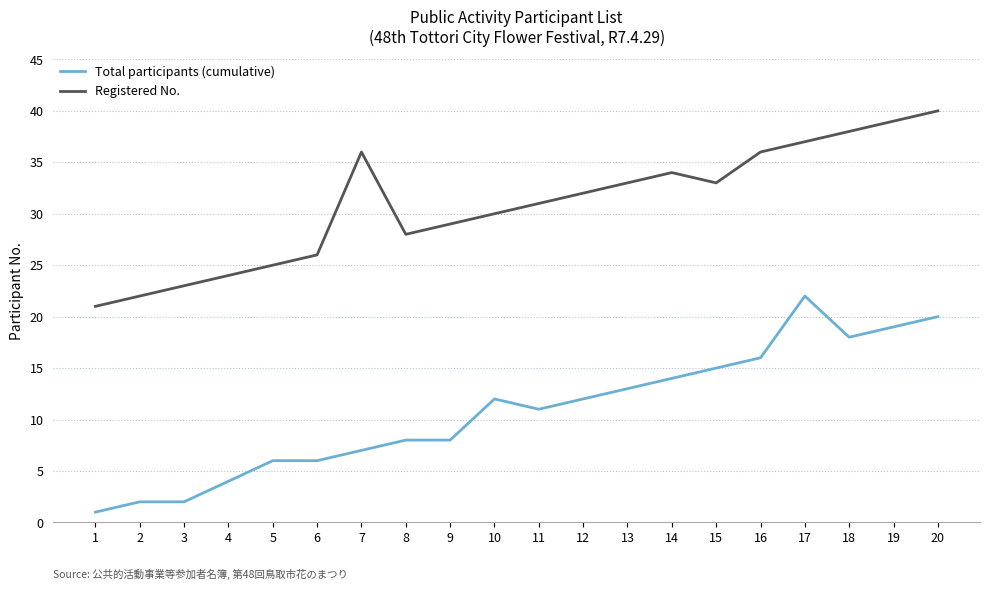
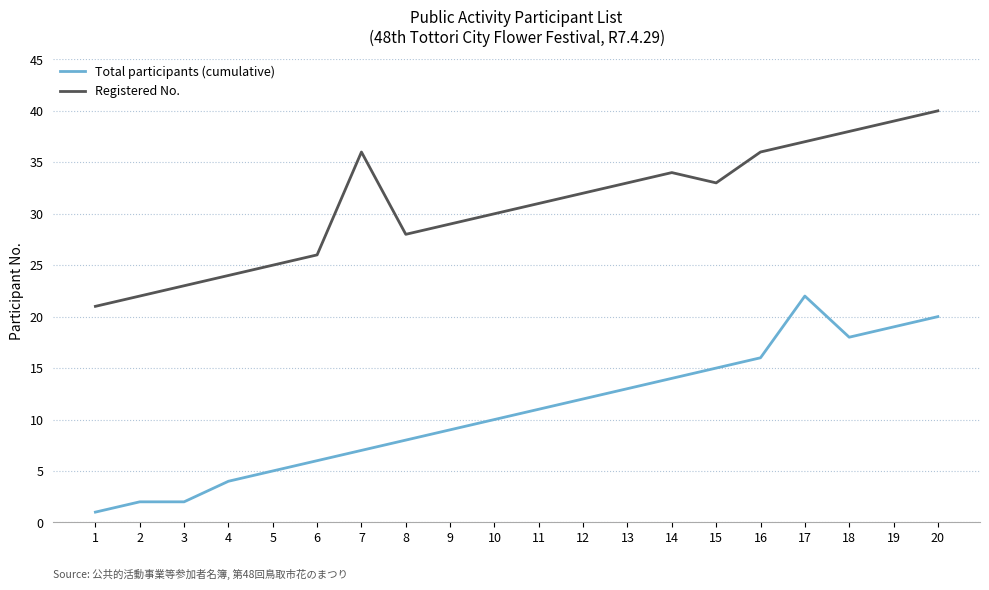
  {
    "Total participants (cumulative)": {
      "1": 1,
      "2": 2,
      "3": 2,
      "4": 4,
-     "5": 6,
+     "5": 5,
      "6": 6,
      "7": 7,
      "8": 8,
-     "9": 8,
-     "10": 12,
+     "9": 9,
+     "10": 10,
      "11": 11,
      "12": 12,
      "13": 13,
      "14": 14,
      "15": 15,
      "16": 16,
      "17": 22,
      "18": 18,
      "19": 19,
      "20": 20
    },
    "Registered No.": {
      "1": 21,
      "2": 22,
      "3": 23,
      "4": 24,
      "5": 25,
      "6": 26,
      "7": 36,
      "8": 28,
      "9": 29,
      "10": 30,
      "11": 31,
      "12": 32,
      "13": 33,
      "14": 34,
      "15": 33,
      "16": 36,
      "17": 37,
      "18": 38,
      "19": 39,
      "20": 40
    }
  }
